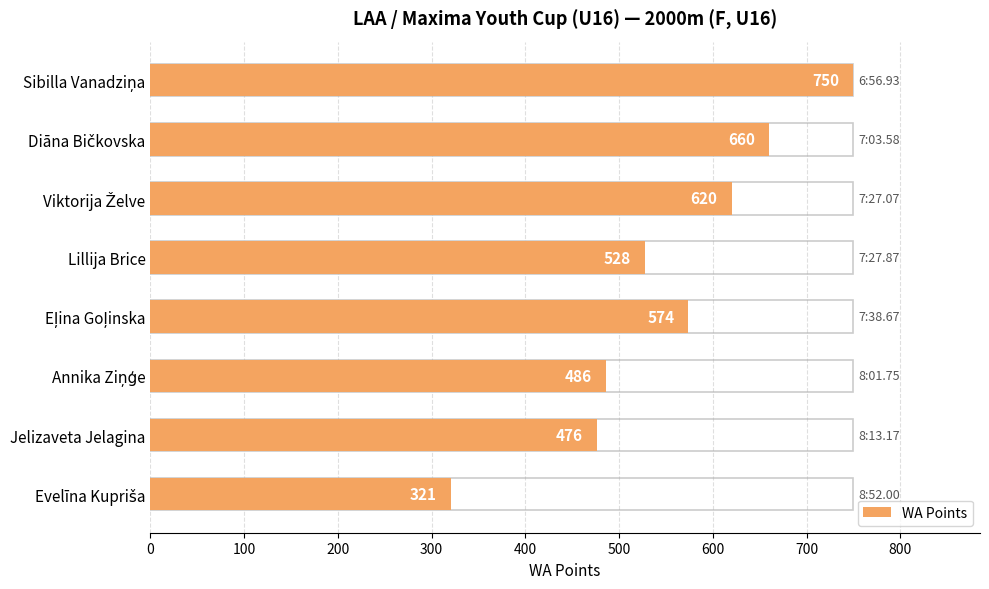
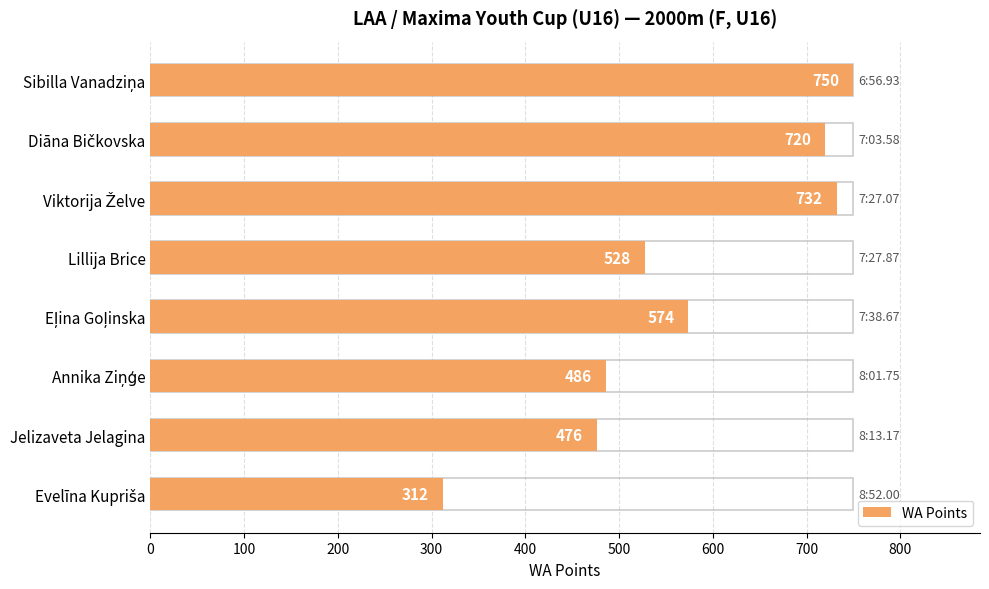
  {
    "WA Points": {
      "Sibilla Vanadziņa": 750,
-     "Diāna Bičkovska": 660,
-     "Viktorija Želve": 620,
-     "Evelīna Kupriša": 321
+     "Diāna Bičkovska": 720,
+     "Viktorija Želve": 732,
+     "Evelīna Kupriša": 312
    }
  }
